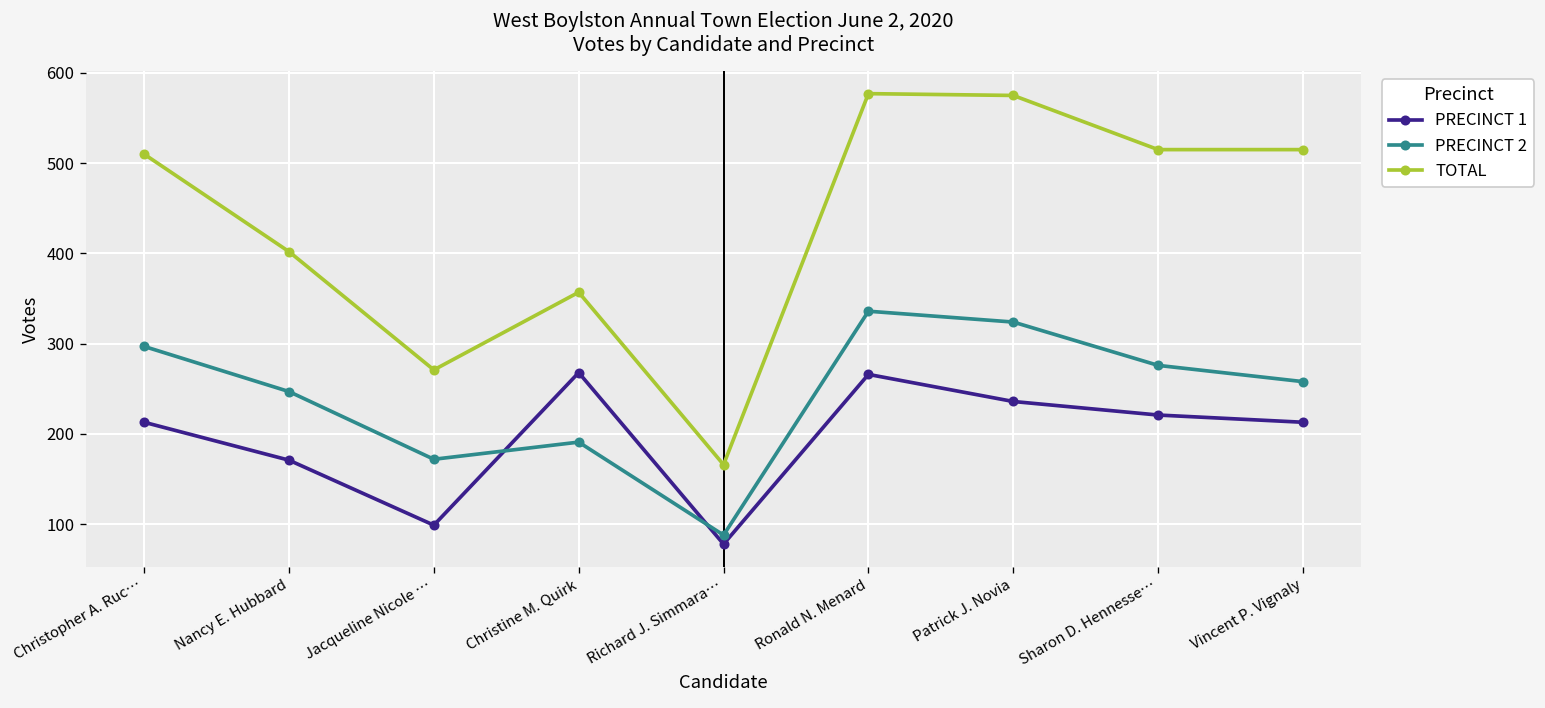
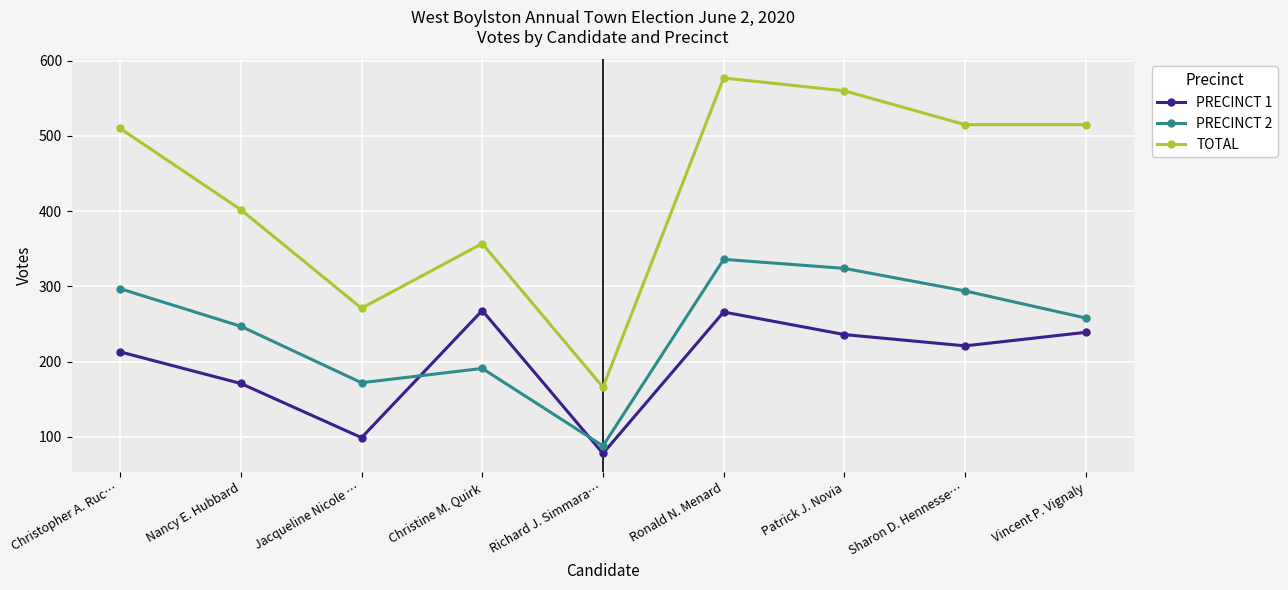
  {
    "PRECINCT 1": {
      "Christopher A. Ruc…": 210,
      "Nancy E. Hubbard": 170,
      "Jacqueline Nicole …": 100,
      "Christine M. Quirk": 270,
      "Richard J. Simmara…": 80,
      "Ronald N. Menard": 270,
      "Patrick J. Novia": 240,
      "Sharon D. Hennesse…": 220,
-     "Vincent P. Vignaly": 210
+     "Vincent P. Vignaly": 240
    },
    "PRECINCT 2": {
      "Christopher A. Ruc…": 300,
      "Nancy E. Hubbard": 250,
      "Jacqueline Nicole …": 170,
      "Christine M. Quirk": 190,
      "Richard J. Simmara…": 90,
      "Ronald N. Menard": 340,
      "Patrick J. Novia": 320,
-     "Sharon D. Hennesse…": 280,
+     "Sharon D. Hennesse…": 290,
      "Vincent P. Vignaly": 260
    },
    "TOTAL": {
      "Christopher A. Ruc…": 510,
      "Nancy E. Hubbard": 400,
      "Jacqueline Nicole …": 270,
      "Christine M. Quirk": 360,
      "Richard J. Simmara…": 170,
      "Ronald N. Menard": 580,
-     "Patrick J. Novia": 580,
+     "Patrick J. Novia": 560,
      "Sharon D. Hennesse…": 520,
      "Vincent P. Vignaly": 520
    }
  }
